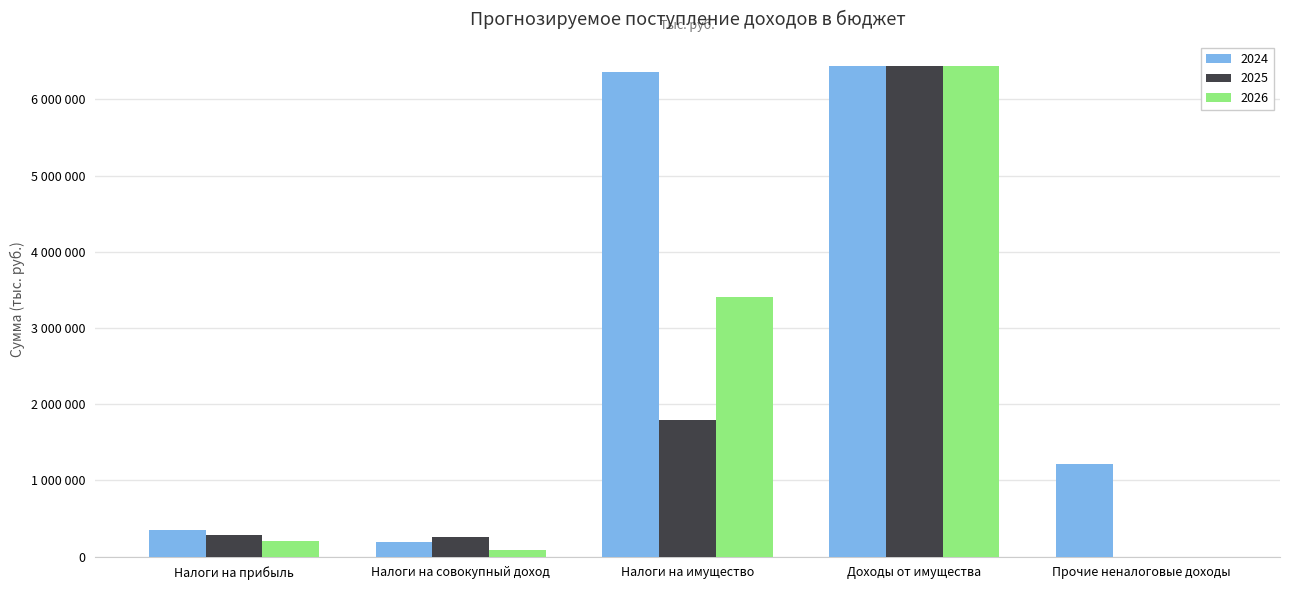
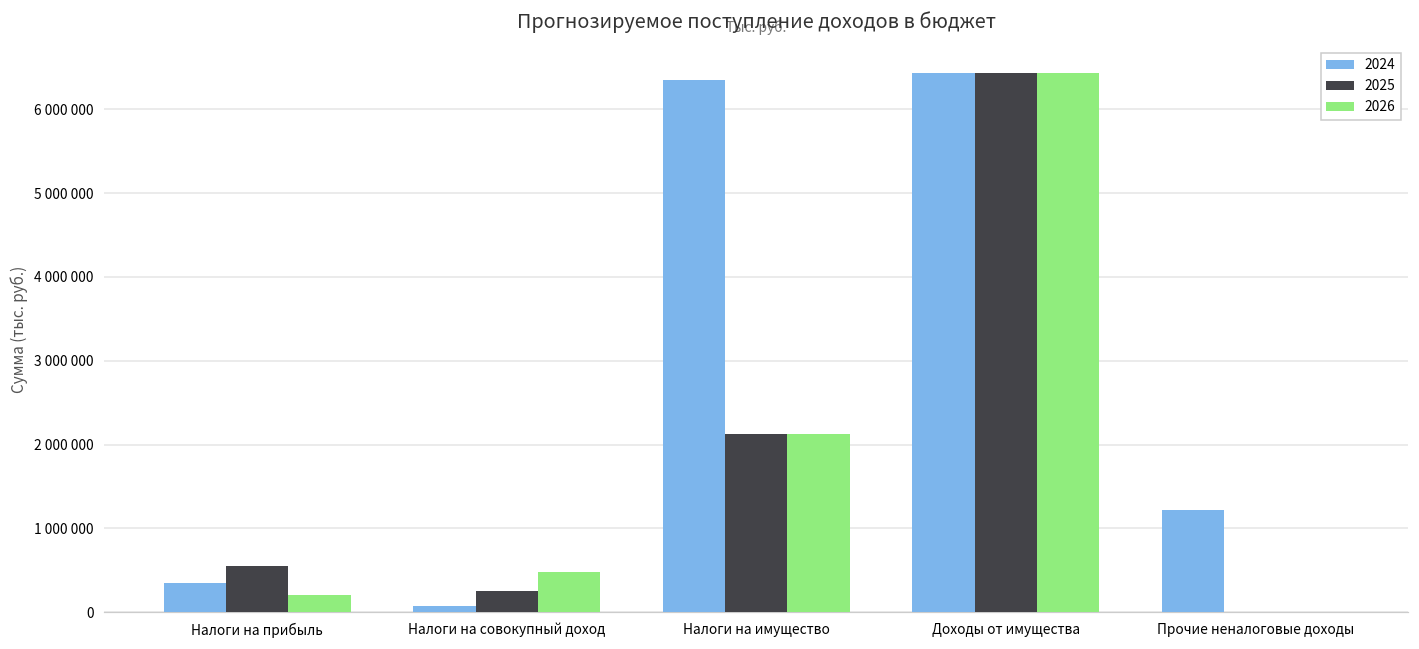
  {
    "2024": {
      "Налоги на прибыль": 300000,
-     "Налоги на совокупный доход": 200000,
+     "Налоги на совокупный доход": 100000,
      "Налоги на имущество": 6400000,
      "Доходы от имущества": 6400000,
      "Прочие неналоговые доходы": 1200000
    },
    "2025": {
-     "Налоги на прибыль": 300000,
+     "Налоги на прибыль": 600000,
      "Налоги на совокупный доход": 300000,
-     "Налоги на имущество": 1800000,
+     "Налоги на имущество": 2100000,
      "Доходы от имущества": 6400000,
      "Прочие неналоговые доходы": 0
    },
    "2026": {
      "Налоги на прибыль": 200000,
-     "Налоги на совокупный доход": 100000,
-     "Налоги на имущество": 3400000,
+     "Налоги на совокупный доход": 500000,
+     "Налоги на имущество": 2100000,
      "Доходы от имущества": 6400000,
      "Прочие неналоговые доходы": 0
    }
  }
